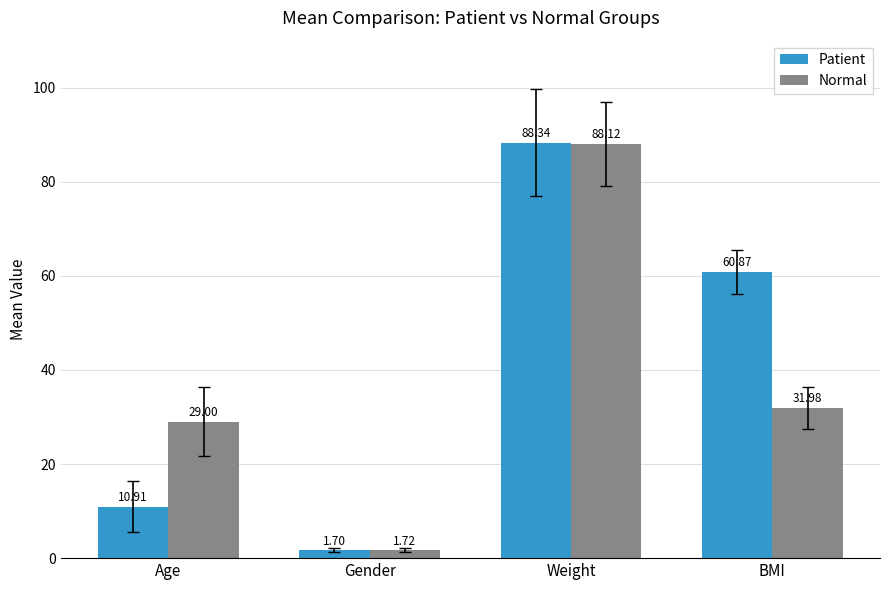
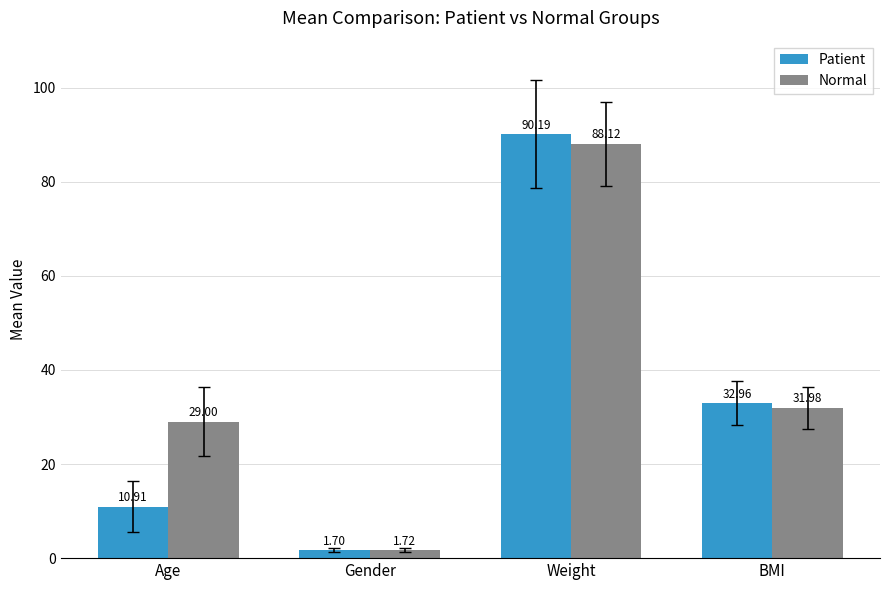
  {
    "Patient": {
      "Age": 10.91,
-     "Weight": 88.34,
-     "BMI": 60.87
+     "Weight": 90.19,
+     "BMI": 32.96
    },
    "Normal": {
      "Age": 29.00,
      "Weight": 88.12,
      "BMI": 31.98
    }
  }
